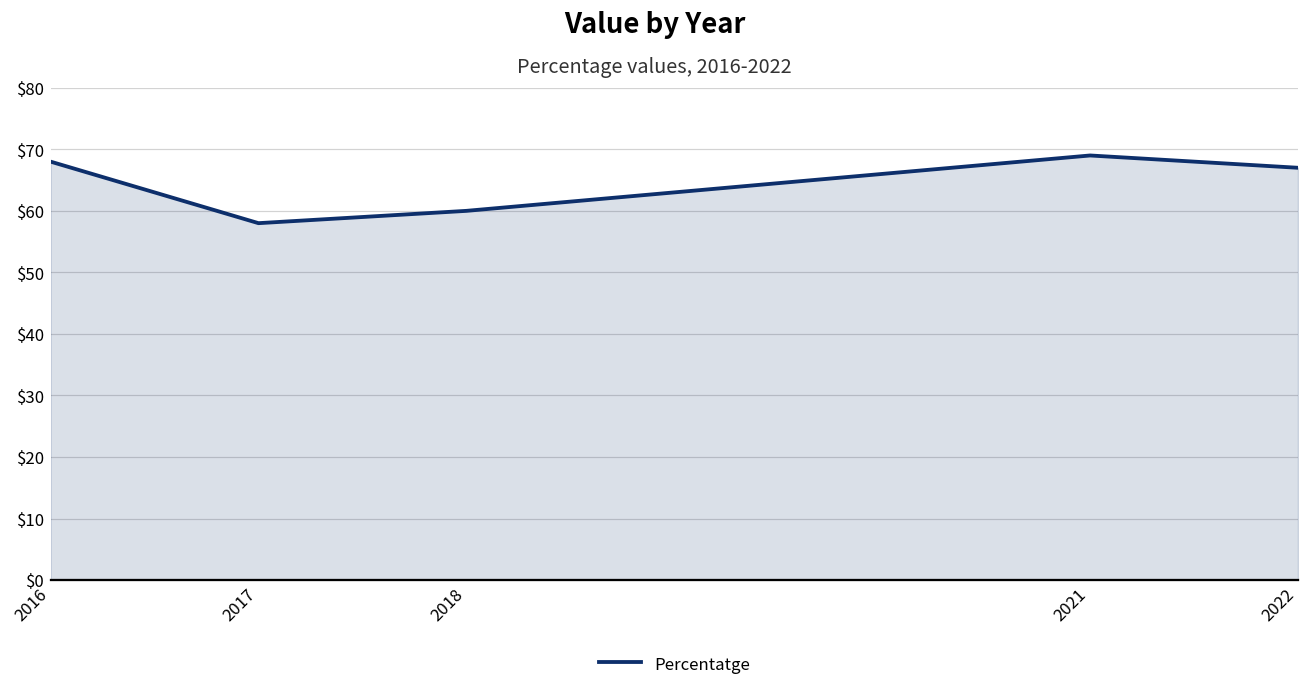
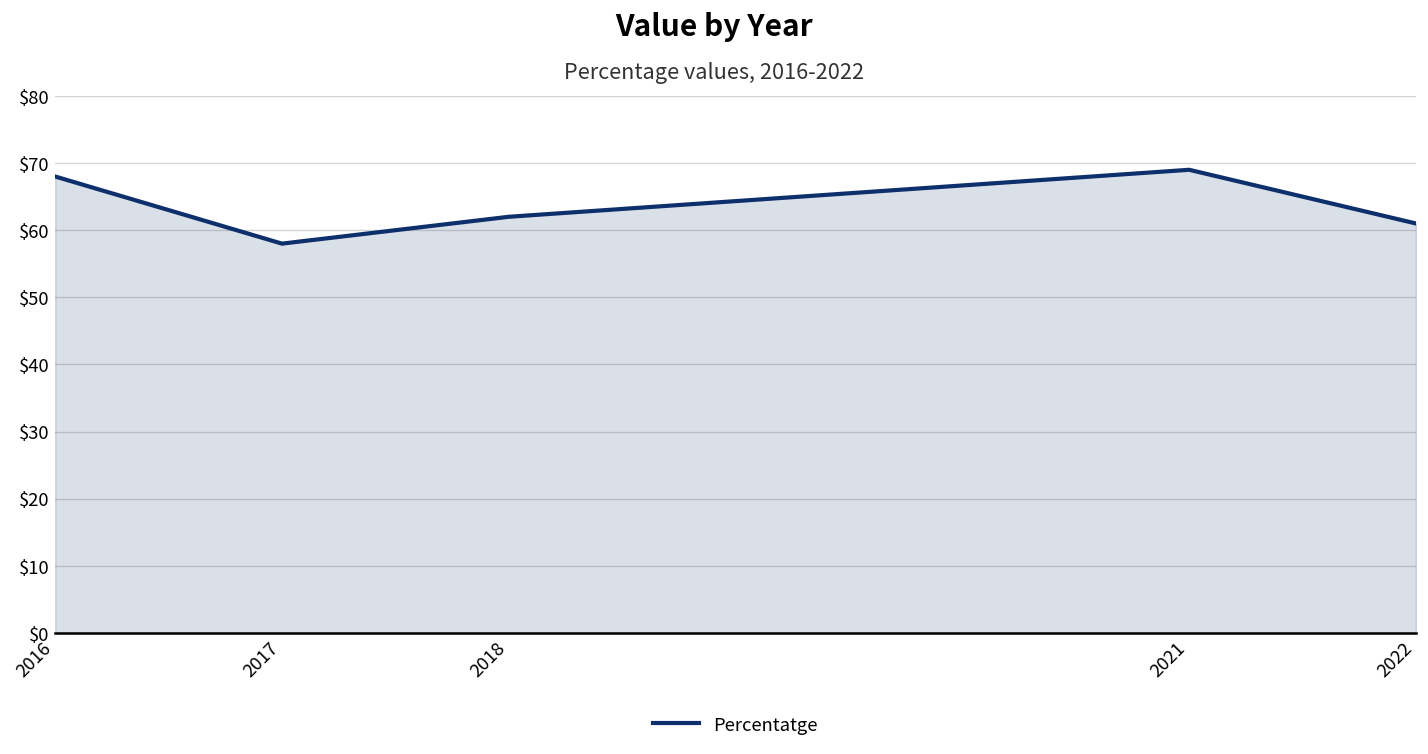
  {
    "2016": "$68",
    "2017": "$58",
-   "2018": "$60",
+   "2018": "$62",
    "2021": "$69",
-   "2022": "$67"
+   "2022": "$61"
  }
